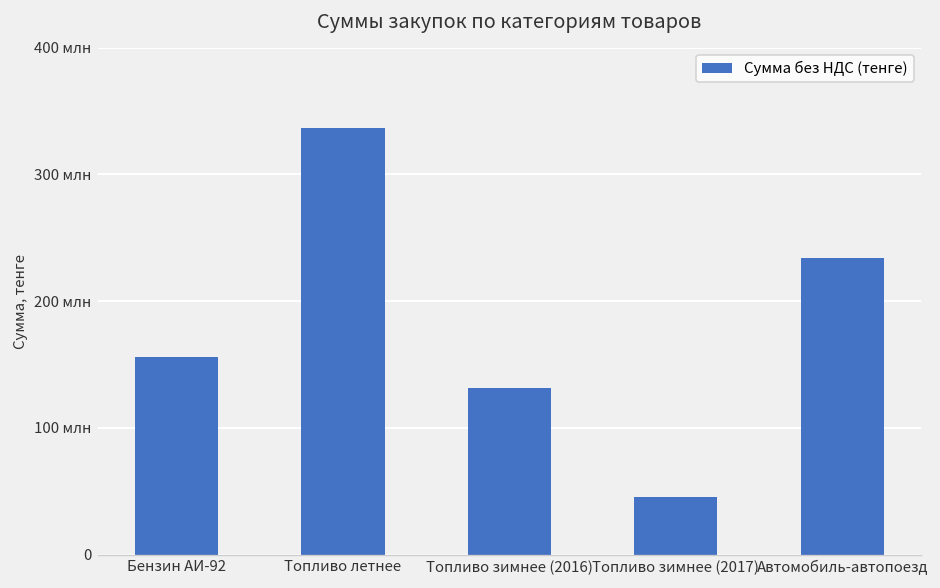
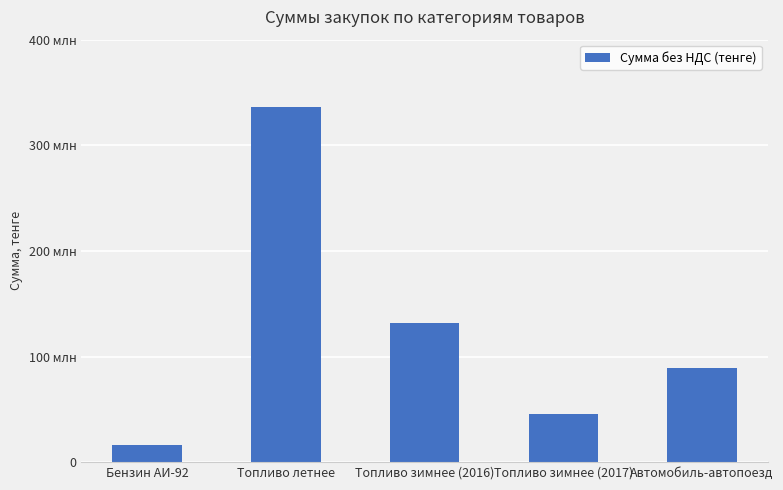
  {
-   "Бензин АИ-92": "156 млн",
+   "Бензин АИ-92": "17 млн",
    "Топливо летнее": "336 млн",
    "Топливо зимнее (2016)": "132 млн",
    "Топливо зимнее (2017)": "46 млн",
-   "Автомобиль-автопоезд": "234 млн"
+   "Автомобиль-автопоезд": "89 млн"
  }
